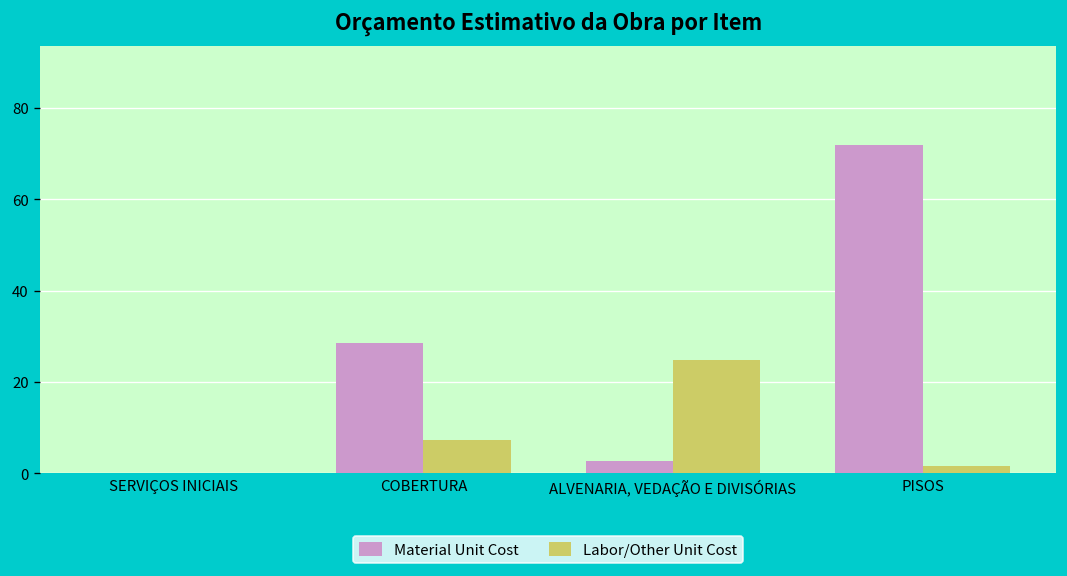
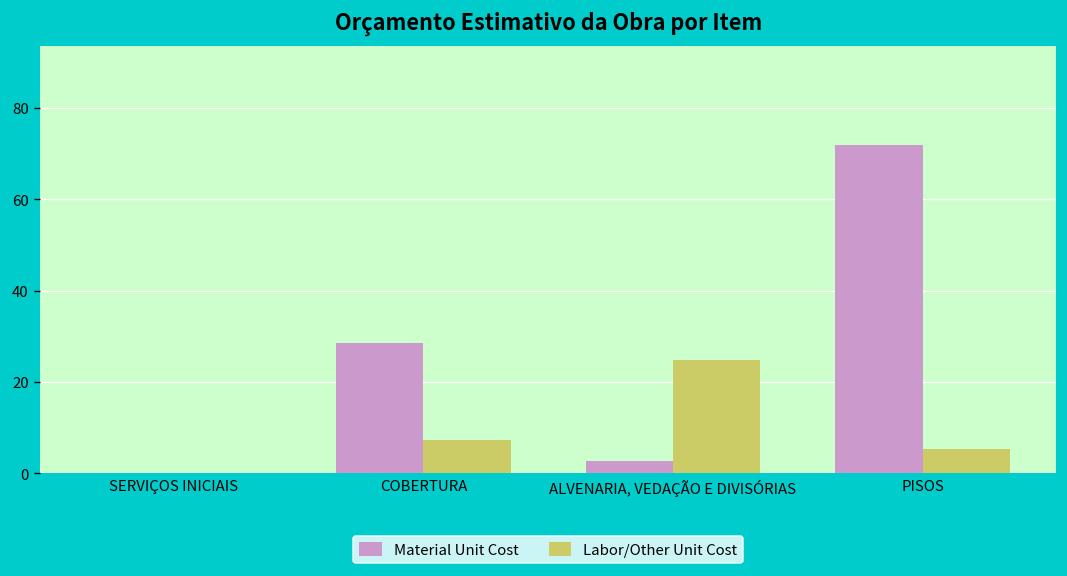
  {
    "Material Unit Cost": {
      "SERVIÇOS INICIAIS": 0,
      "COBERTURA": 29,
      "ALVENARIA, VEDAÇÃO E DIVISÓRIAS": 3,
      "PISOS": 72
    },
    "Labor/Other Unit Cost": {
      "SERVIÇOS INICIAIS": 0,
      "COBERTURA": 7,
      "ALVENARIA, VEDAÇÃO E DIVISÓRIAS": 25,
-     "PISOS": 2
+     "PISOS": 5
    }
  }
